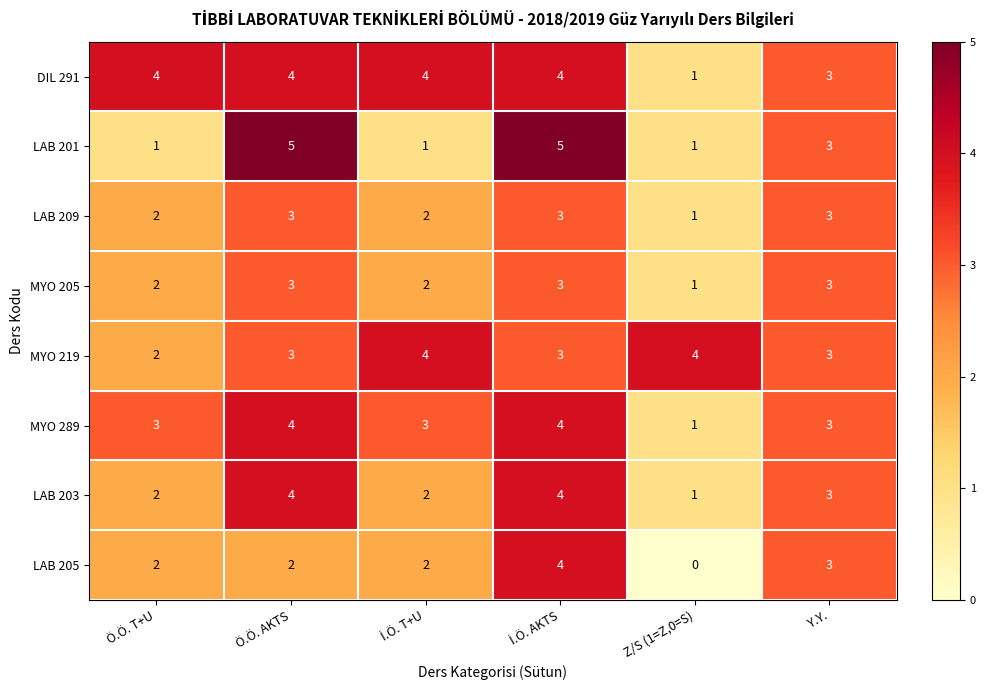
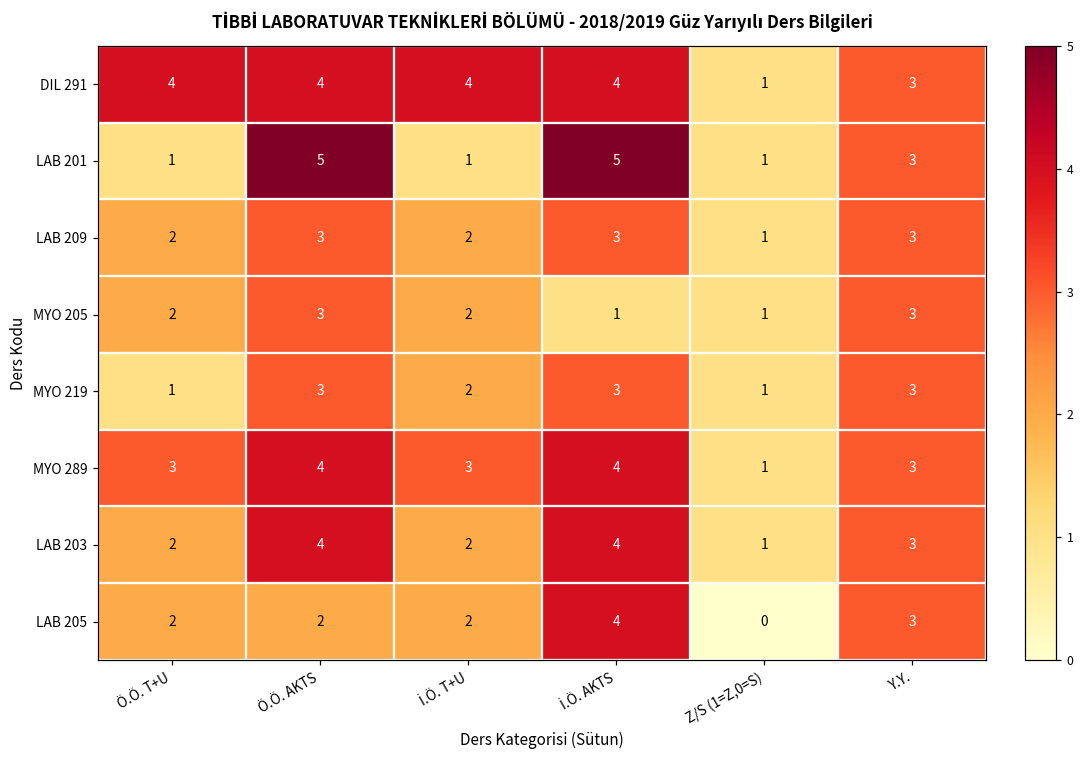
  {
    "DIL 291": {
      "Ö.Ö. T+U": 4,
      "Ö.Ö. AKTS": 4,
      "İ.Ö. T+U": 4,
      "İ.Ö. AKTS": 4,
      "Z/S (1=Z,0=S)": 1,
      "Y.Y.": 3
    },
    "LAB 201": {
      "Ö.Ö. T+U": 1,
      "Ö.Ö. AKTS": 5,
      "İ.Ö. T+U": 1,
      "İ.Ö. AKTS": 5,
      "Z/S (1=Z,0=S)": 1,
      "Y.Y.": 3
    },
    "LAB 209": {
      "Ö.Ö. T+U": 2,
      "Ö.Ö. AKTS": 3,
      "İ.Ö. T+U": 2,
      "İ.Ö. AKTS": 3,
      "Z/S (1=Z,0=S)": 1,
      "Y.Y.": 3
    },
    "MYO 205": {
      "Ö.Ö. T+U": 2,
      "Ö.Ö. AKTS": 3,
      "İ.Ö. T+U": 2,
-     "İ.Ö. AKTS": 3,
+     "İ.Ö. AKTS": 1,
      "Z/S (1=Z,0=S)": 1,
      "Y.Y.": 3
    },
    "MYO 219": {
-     "Ö.Ö. T+U": 2,
+     "Ö.Ö. T+U": 1,
      "Ö.Ö. AKTS": 3,
-     "İ.Ö. T+U": 4,
+     "İ.Ö. T+U": 2,
      "İ.Ö. AKTS": 3,
-     "Z/S (1=Z,0=S)": 4,
+     "Z/S (1=Z,0=S)": 1,
      "Y.Y.": 3
    },
    "MYO 289": {
      "Ö.Ö. T+U": 3,
      "Ö.Ö. AKTS": 4,
      "İ.Ö. T+U": 3,
      "İ.Ö. AKTS": 4,
      "Z/S (1=Z,0=S)": 1,
      "Y.Y.": 3
    },
    "LAB 203": {
      "Ö.Ö. T+U": 2,
      "Ö.Ö. AKTS": 4,
      "İ.Ö. T+U": 2,
      "İ.Ö. AKTS": 4,
      "Z/S (1=Z,0=S)": 1,
      "Y.Y.": 3
    },
    "LAB 205": {
      "Ö.Ö. T+U": 2,
      "Ö.Ö. AKTS": 2,
      "İ.Ö. T+U": 2,
      "İ.Ö. AKTS": 4,
      "Z/S (1=Z,0=S)": 0,
      "Y.Y.": 3
    }
  }
